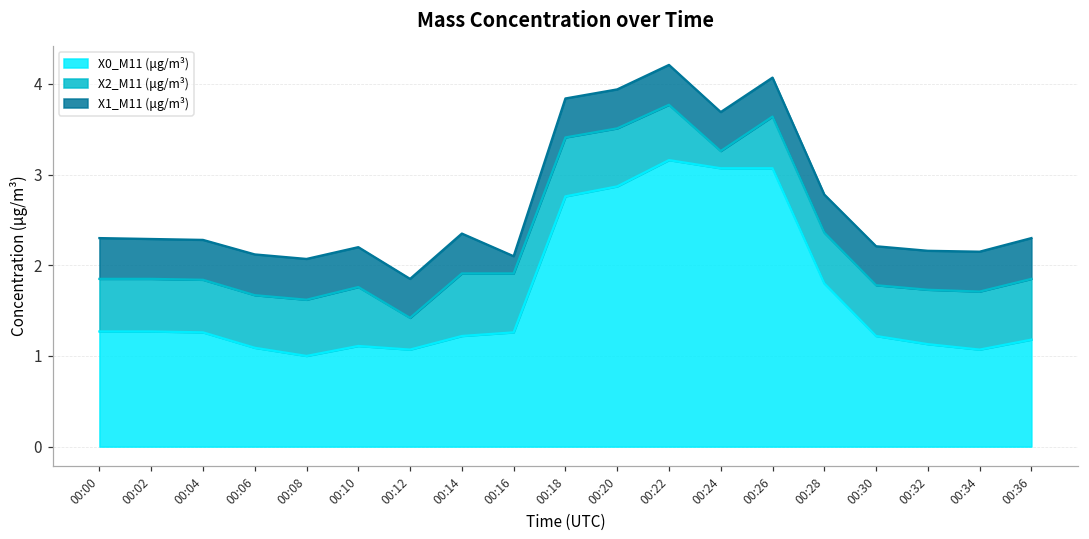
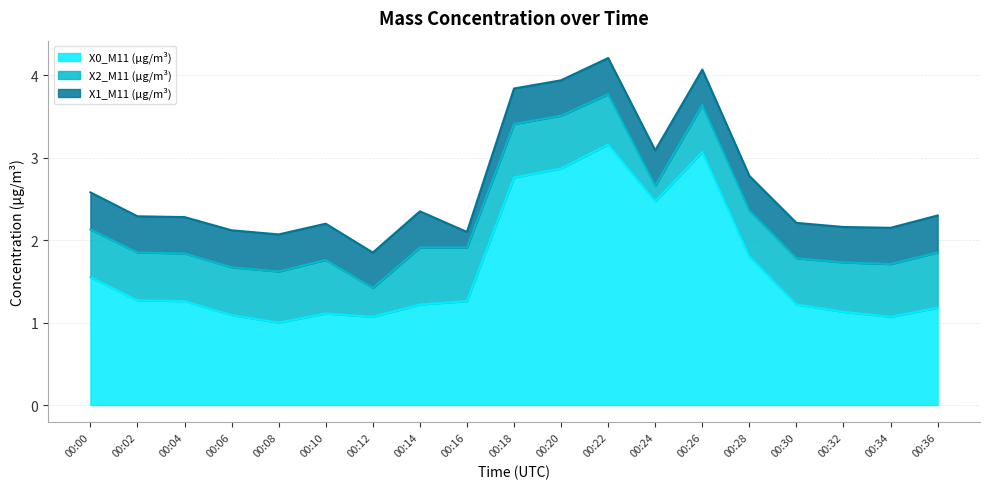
  {
    "X0_M11 (μg/m³)": {
-     "00:00": 1.3,
+     "00:00": 1.6,
      "00:02": 1.3,
      "00:04": 1.3,
      "00:06": 1.1,
      "00:08": 1.0,
      "00:10": 1.1,
      "00:12": 1.1,
      "00:14": 1.2,
      "00:16": 1.3,
      "00:18": 2.8,
      "00:20": 2.9,
      "00:22": 3.2,
-     "00:24": 3.1,
+     "00:24": 2.5,
      "00:26": 3.1,
      "00:28": 1.8,
      "00:30": 1.2,
      "00:32": 1.1,
      "00:34": 1.1,
      "00:36": 1.2
    },
    "X2_M11 (μg/m³)": {
      "00:00": 0.6,
      "00:02": 0.6,
      "00:04": 0.6,
      "00:06": 0.6,
      "00:08": 0.6,
      "00:10": 0.7,
      "00:12": 0.3,
      "00:14": 0.7,
      "00:16": 0.7,
      "00:18": 0.6,
      "00:20": 0.6,
      "00:22": 0.6,
      "00:24": 0.2,
      "00:26": 0.6,
      "00:28": 0.6,
      "00:30": 0.6,
      "00:32": 0.6,
      "00:34": 0.6,
      "00:36": 0.7
    },
    "X1_M11 (μg/m³)": {
      "00:00": 0.5,
      "00:02": 0.4,
      "00:04": 0.4,
      "00:06": 0.5,
      "00:08": 0.5,
      "00:10": 0.4,
      "00:12": 0.4,
      "00:14": 0.4,
      "00:16": 0.2,
      "00:18": 0.4,
      "00:20": 0.4,
      "00:22": 0.4,
      "00:24": 0.4,
      "00:26": 0.4,
      "00:28": 0.4,
      "00:30": 0.4,
      "00:32": 0.4,
      "00:34": 0.4,
      "00:36": 0.5
    }
  }
